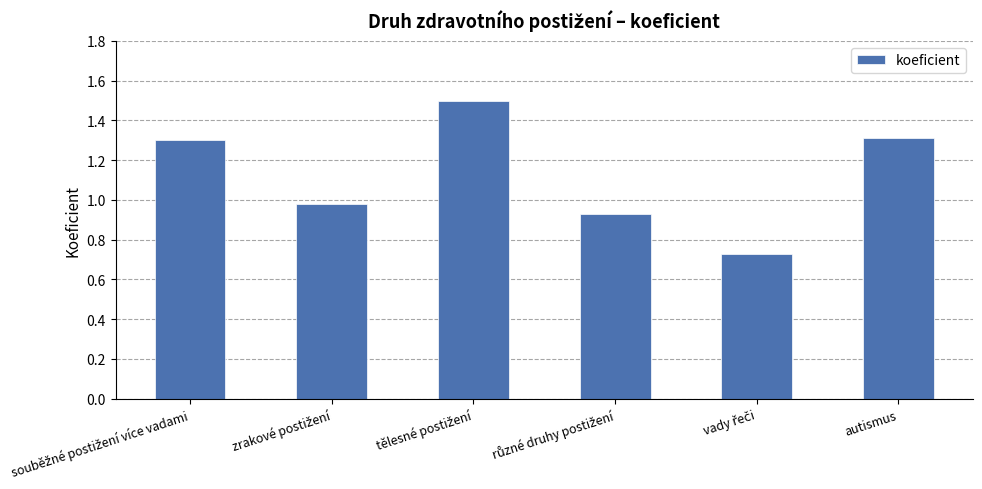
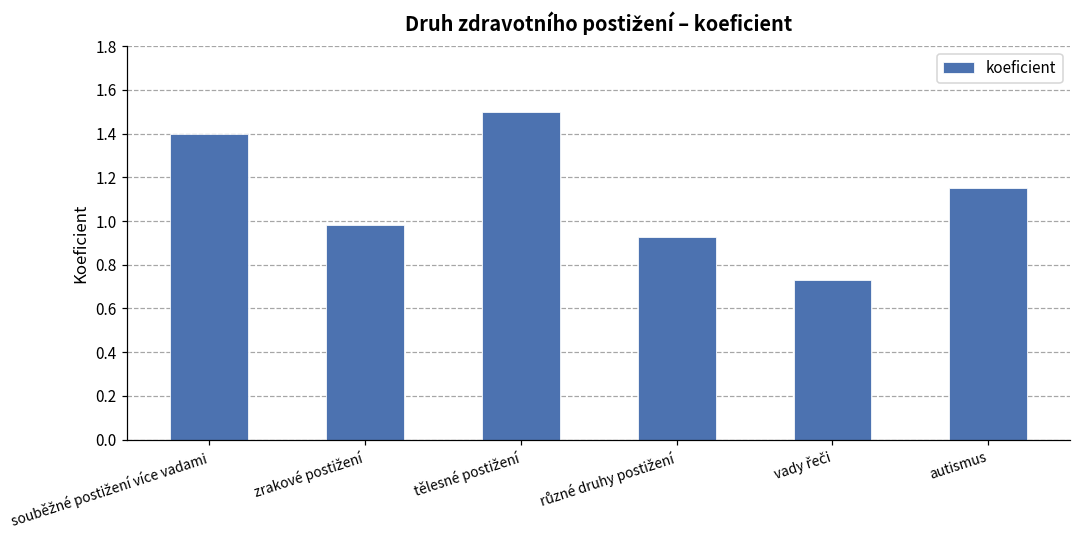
  {
-   "souběžné postižení více vadami": 1.3,
+   "souběžné postižení více vadami": 1.4,
    "zrakové postižení": 0.98,
    "tělesné postižení": 1.50,
    "různé druhy postižení": 0.93,
    "vady řeči": 0.73,
-   "autismus": 1.31
+   "autismus": 1.15
  }
